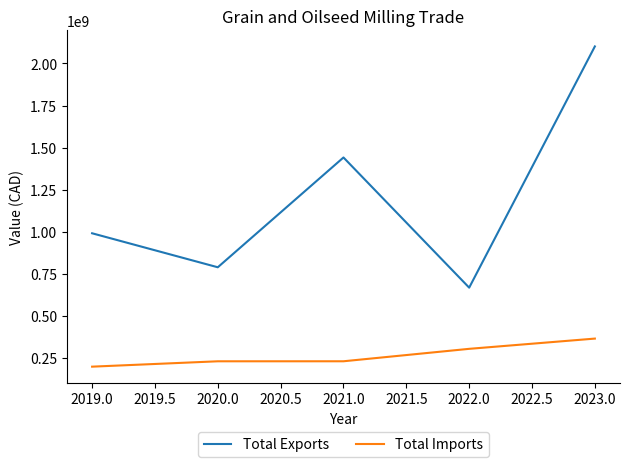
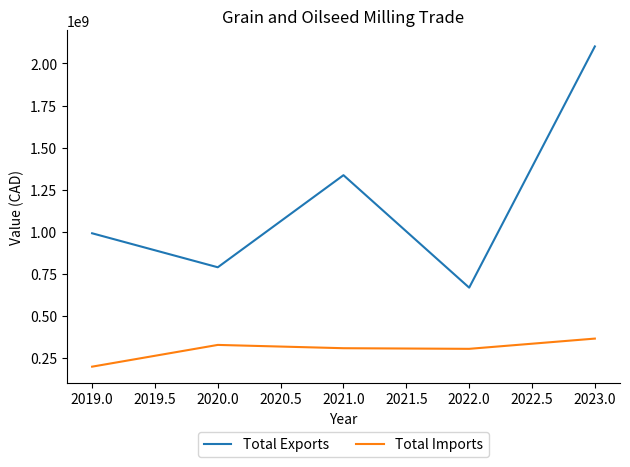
  {
    "Total Exports": {
      "2019.0": 990000000,
      "2020.0": 790000000,
-     "2021.0": 1440000000,
+     "2021.0": 1340000000,
      "2022.0": 670000000,
      "2023.0": 2100000000
    },
    "Total Imports": {
      "2019.0": 200000000,
-     "2020.0": 230000000,
-     "2021.0": 230000000,
+     "2020.0": 330000000,
+     "2021.0": 310000000,
      "2022.0": 300000000,
      "2023.0": 360000000
    }
  }
